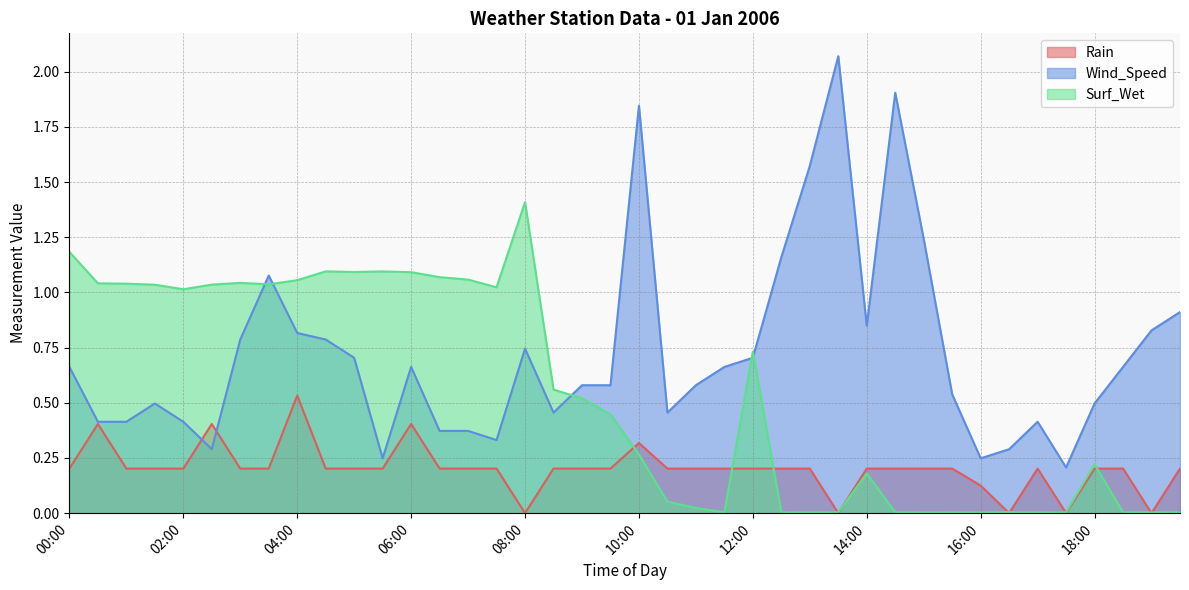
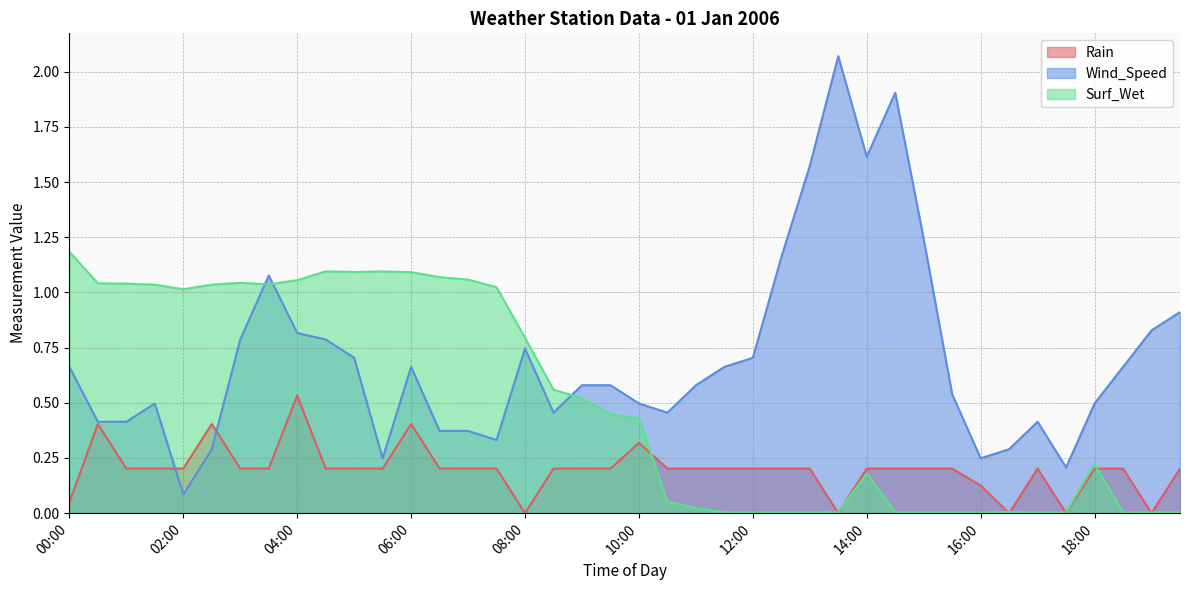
  {
    "Rain": {
-     "00:00": 0.20,
+     "00:00": 0.05,
      "02:00": 0.20,
      "04:00": 0.53,
      "06:00": 0.40,
      "08:00": 0.00,
      "10:00": 0.32,
      "12:00": 0.20,
      "14:00": 0.20,
      "16:00": 0.13,
      "18:00": 0.20
    },
    "Wind_Speed": {
      "00:00": 0.66,
-     "02:00": 0.41,
+     "02:00": 0.08,
      "04:00": 0.82,
      "06:00": 0.66,
      "08:00": 0.75,
-     "10:00": 1.85,
+     "10:00": 0.50,
      "12:00": 0.70,
-     "14:00": 0.85,
+     "14:00": 1.61,
      "16:00": 0.25,
      "18:00": 0.50
    },
    "Surf_Wet": {
      "00:00": 1.18,
      "02:00": 1.01,
      "04:00": 1.06,
      "06:00": 1.09,
-     "08:00": 1.41,
-     "10:00": 0.27,
-     "12:00": 0.73,
+     "08:00": 0.79,
+     "10:00": 0.43,
+     "12:00": 0.00,
      "14:00": 0.18,
      "16:00": 0.00,
      "18:00": 0.22
    }
  }
